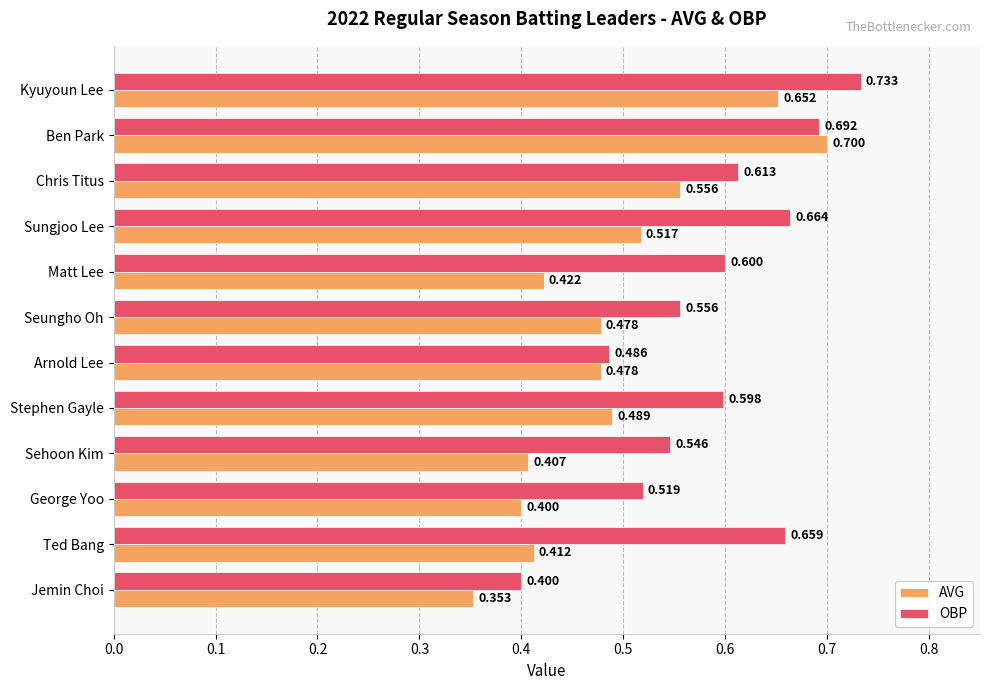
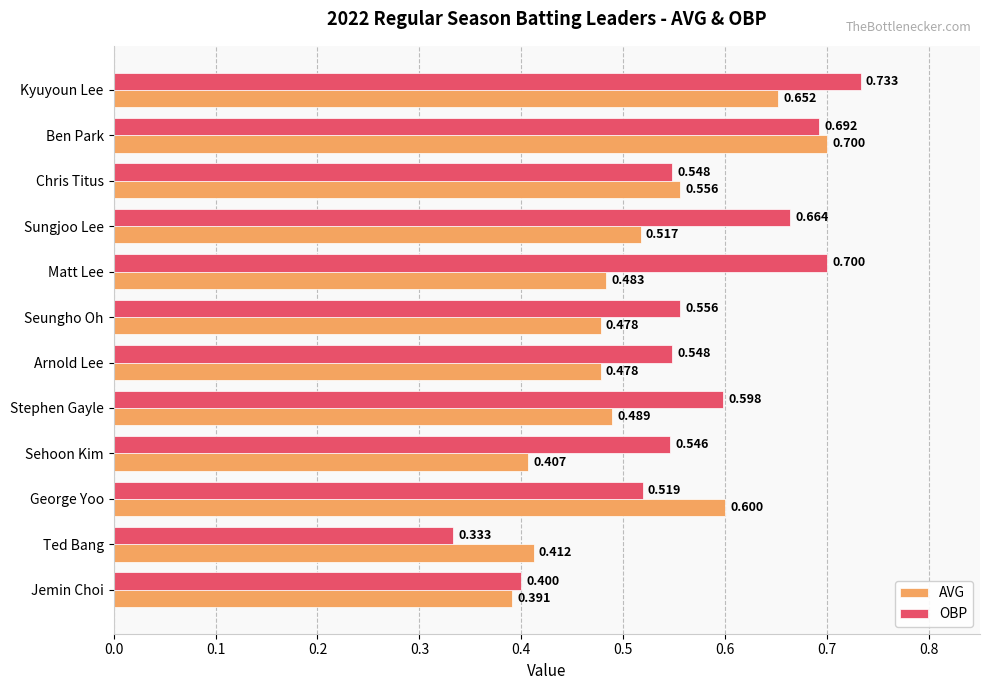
  {
    "AVG": {
      "Kyuyoun Lee": 0.652,
      "Ben Park": 0.700,
      "Chris Titus": 0.556,
      "Sungjoo Lee": 0.517,
-     "Matt Lee": 0.422,
+     "Matt Lee": 0.483,
      "Seungho Oh": 0.478,
      "Arnold Lee": 0.478,
      "Stephen Gayle": 0.489,
      "Sehoon Kim": 0.407,
-     "George Yoo": 0.400,
+     "George Yoo": 0.600,
      "Ted Bang": 0.412,
-     "Jemin Choi": 0.353
+     "Jemin Choi": 0.391
    },
    "OBP": {
      "Kyuyoun Lee": 0.733,
      "Ben Park": 0.692,
-     "Chris Titus": 0.613,
+     "Chris Titus": 0.548,
      "Sungjoo Lee": 0.664,
-     "Matt Lee": 0.600,
+     "Matt Lee": 0.700,
      "Seungho Oh": 0.556,
-     "Arnold Lee": 0.486,
+     "Arnold Lee": 0.548,
      "Stephen Gayle": 0.598,
      "Sehoon Kim": 0.546,
      "George Yoo": 0.519,
-     "Ted Bang": 0.659,
+     "Ted Bang": 0.333,
      "Jemin Choi": 0.400
    }
  }
